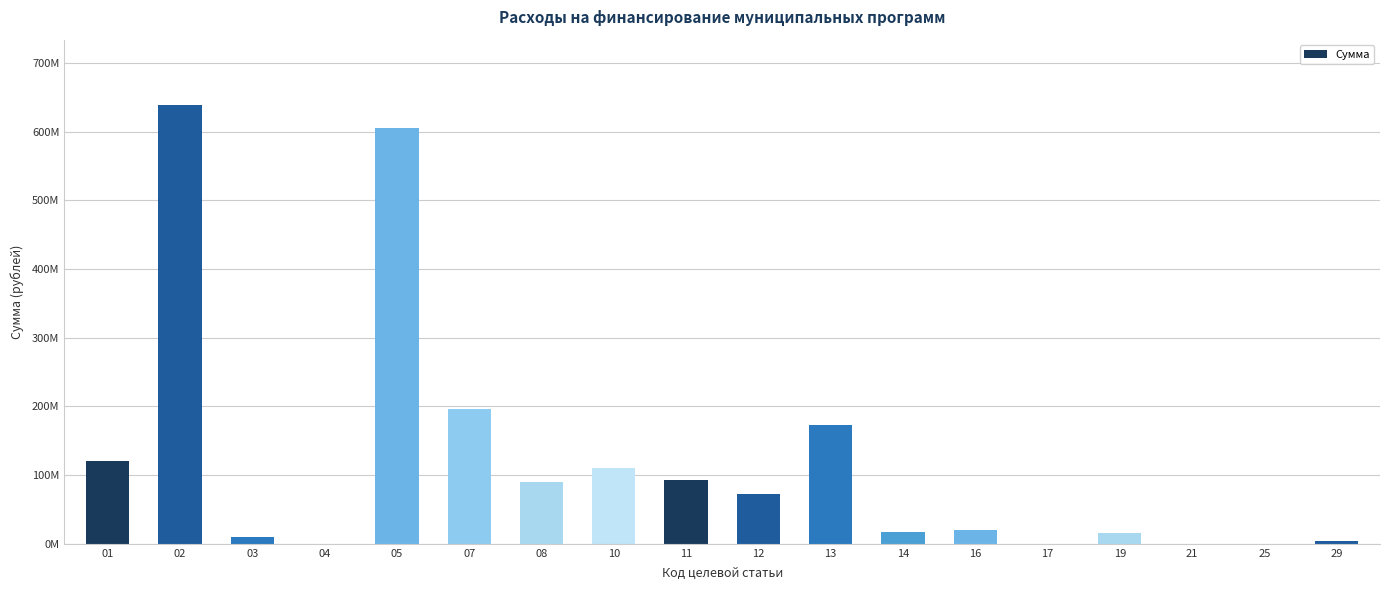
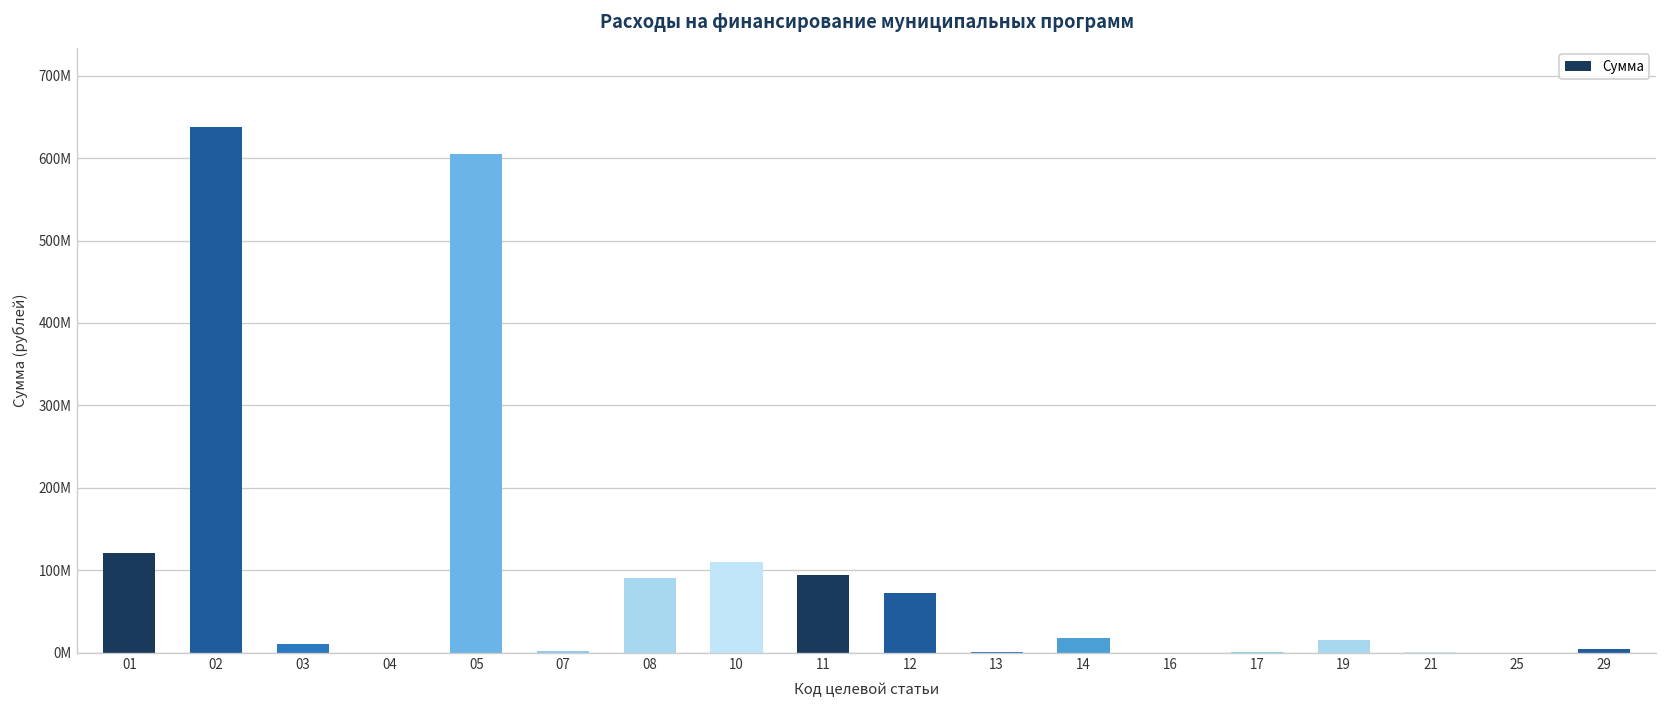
  {
    "01": 120000000,
    "02": 640000000,
    "03": 10000000,
    "05": 610000000,
-   "07": 200000000,
+   "07": 0,
    "08": 90000000,
    "10": 110000000,
    "11": 90000000,
    "12": 70000000,
-   "13": 170000000,
+   "13": 0,
    "14": 20000000,
-   "16": 20000000,
+   "16": 0,
    "19": 20000000,
    "29": 0
  }
